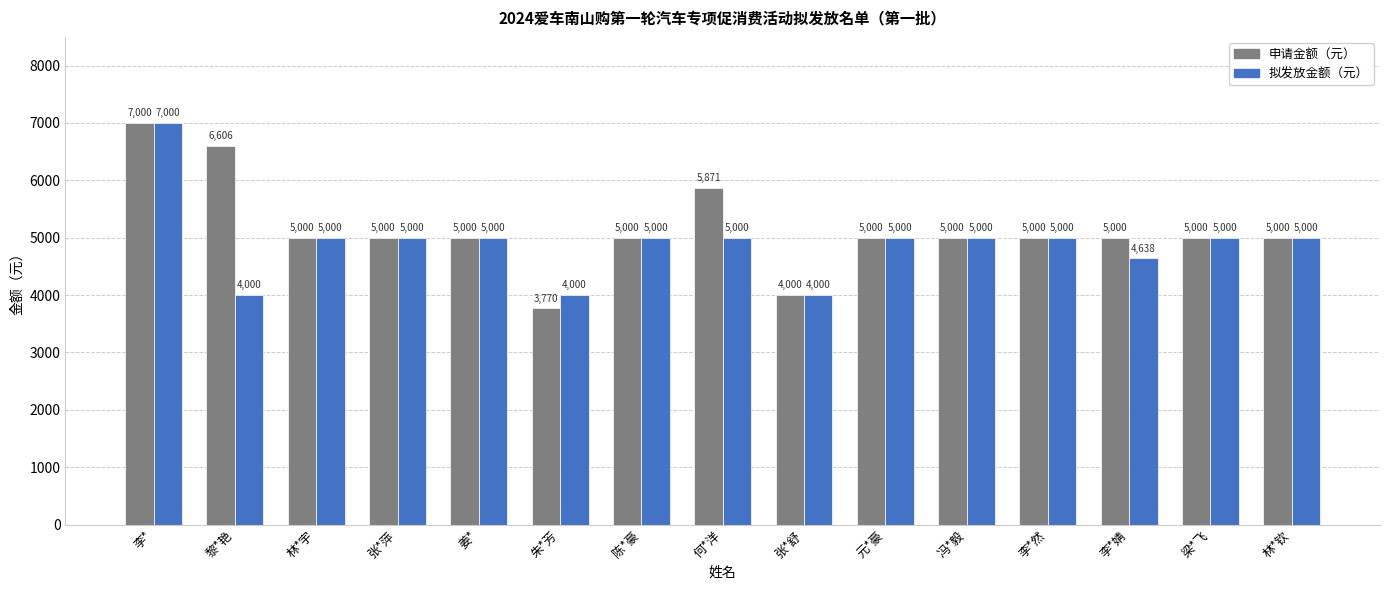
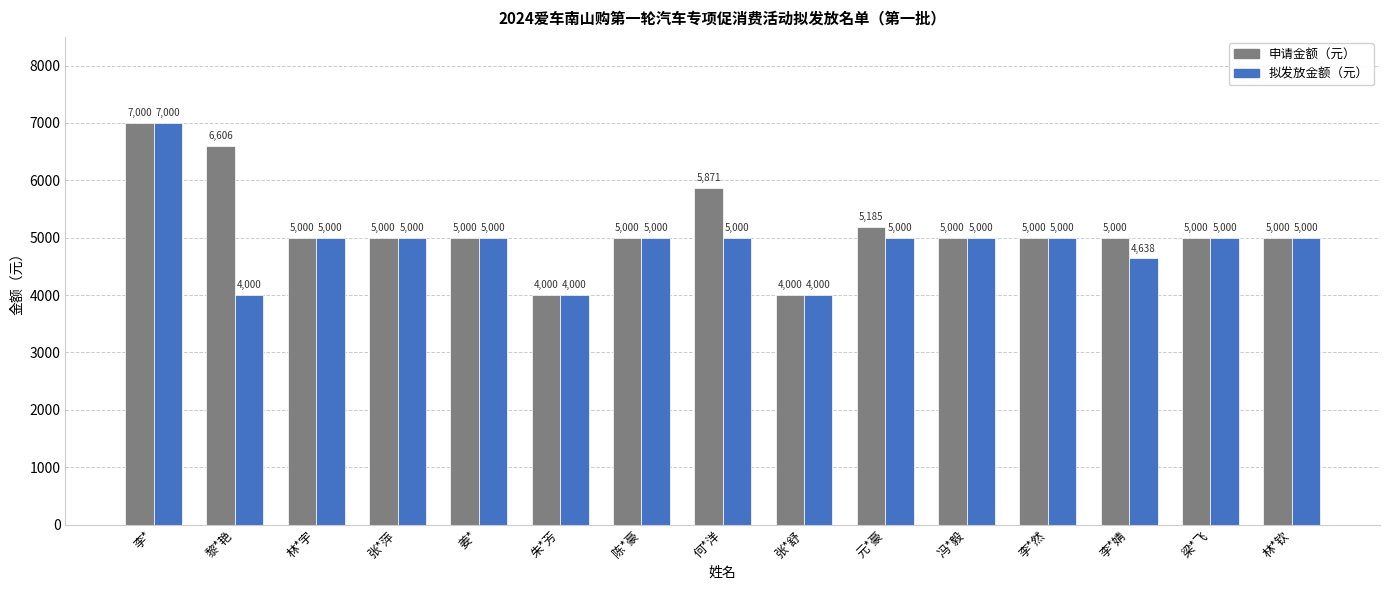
  {
    "申请金额（元）": {
      "李*": "7,000",
      "黎*艳": "6,606",
      "林*宇": "5,000",
      "张*萍": "5,000",
      "姜*": "5,000",
-     "朱*芳": "3,770",
+     "朱*芳": "4,000",
      "陈*豪": "5,000",
      "何*洋": "5,871",
      "张*舒": "4,000",
-     "元*豪": "5,000",
+     "元*豪": "5,185",
      "冯*毅": "5,000",
      "李*然": "5,000",
      "李*婧": "5,000",
      "梁*飞": "5,000",
      "林*钦": "5,000"
    },
    "拟发放金额（元）": {
      "李*": "7,000",
      "黎*艳": "4,000",
      "林*宇": "5,000",
      "张*萍": "5,000",
      "姜*": "5,000",
      "朱*芳": "4,000",
      "陈*豪": "5,000",
      "何*洋": "5,000",
      "张*舒": "4,000",
      "元*豪": "5,000",
      "冯*毅": "5,000",
      "李*然": "5,000",
      "李*婧": "4,638",
      "梁*飞": "5,000",
      "林*钦": "5,000"
    }
  }
